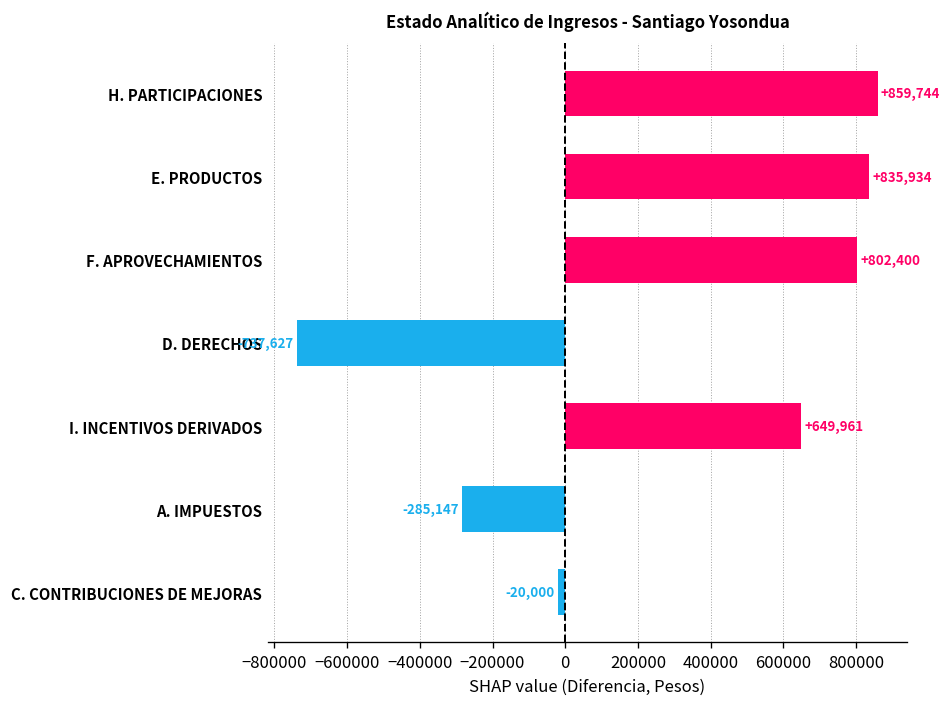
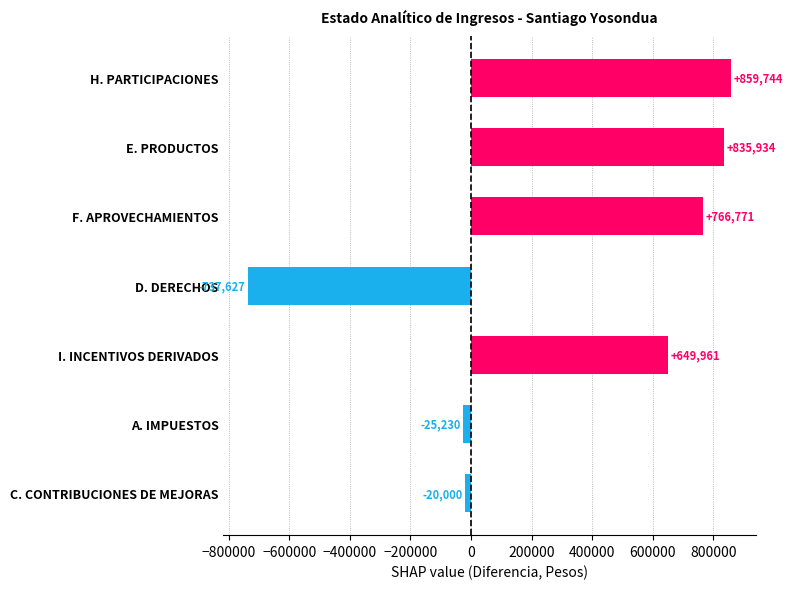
  {
    "H. PARTICIPACIONES": "+859,744",
    "E. PRODUCTOS": "+835,934",
-   "F. APROVECHAMIENTOS": "+802,400",
+   "F. APROVECHAMIENTOS": "+766,771",
    "D. DERECHOS": "-737,627",
    "I. INCENTIVOS DERIVADOS": "+649,961",
-   "A. IMPUESTOS": "-285,147",
+   "A. IMPUESTOS": "-25,230",
    "C. CONTRIBUCIONES DE MEJORAS": "-20,000"
  }
